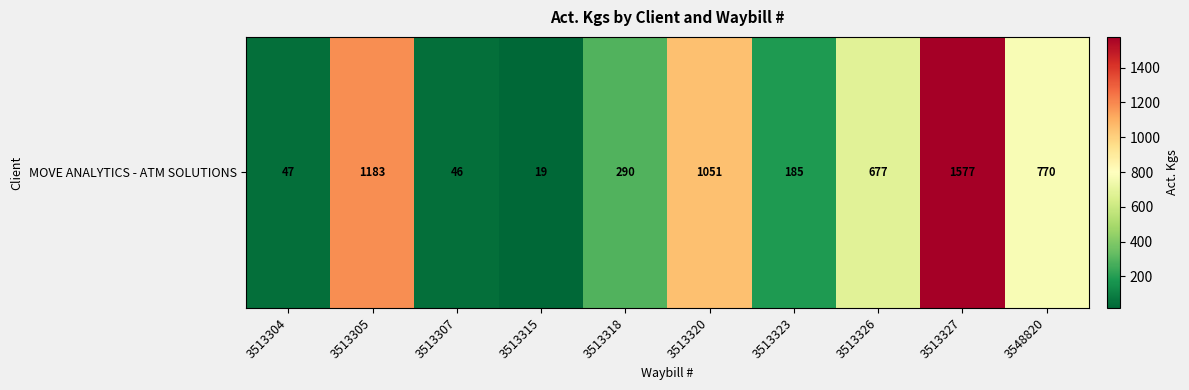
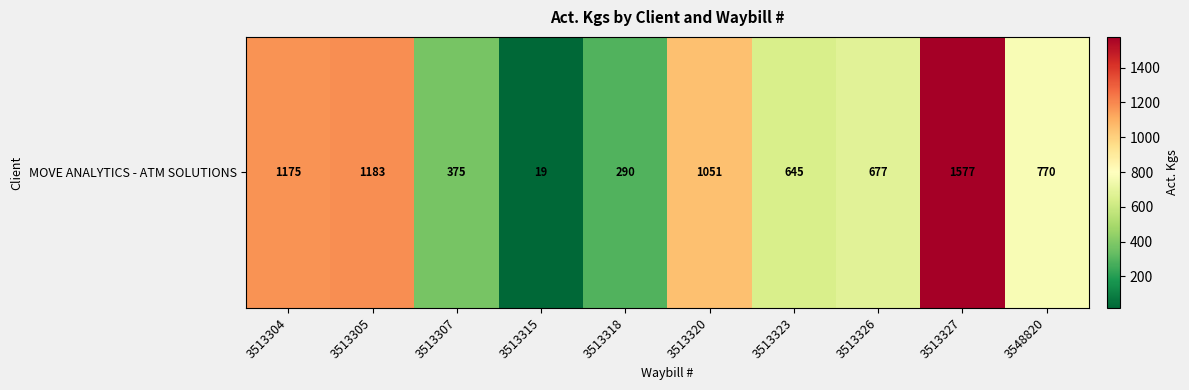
  {
    "MOVE ANALYTICS - ATM SOLUTIONS": {
-     "3513304": 47,
+     "3513304": 1175,
      "3513305": 1183,
-     "3513307": 46,
+     "3513307": 375,
      "3513315": 19,
      "3513318": 290,
      "3513320": 1051,
-     "3513323": 185,
+     "3513323": 645,
      "3513326": 677,
      "3513327": 1577,
      "3548820": 770
    }
  }
